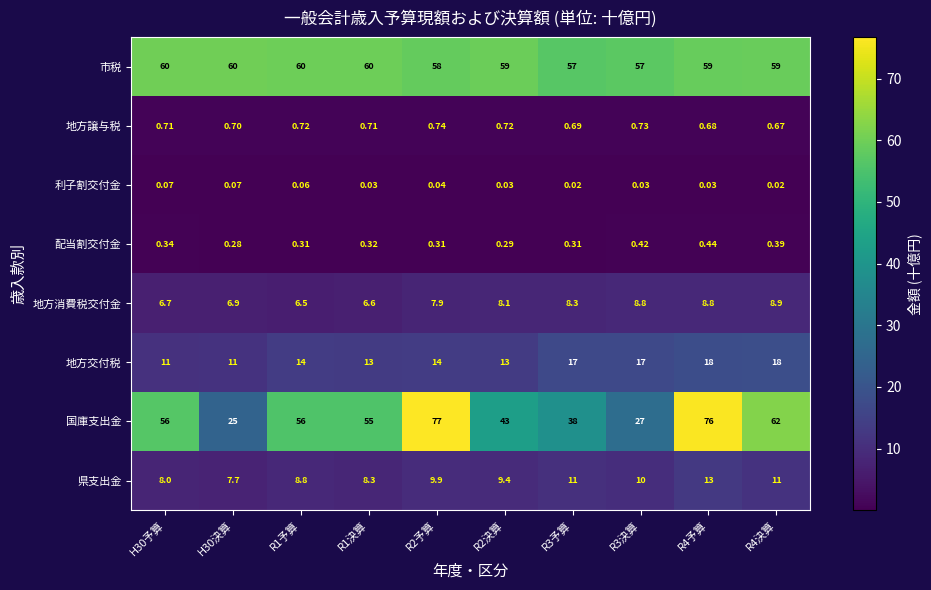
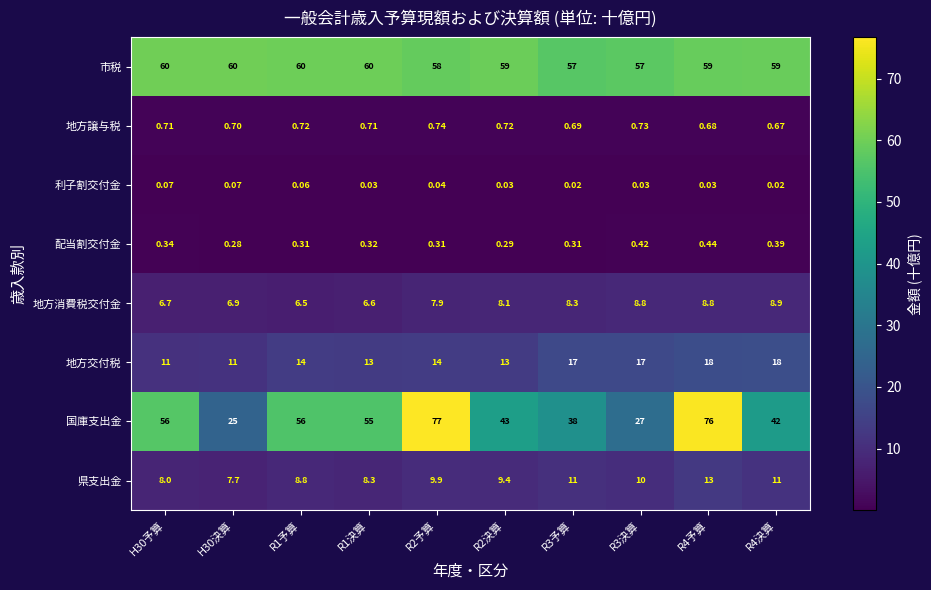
  {
    "市税": {
      "H30予算": 60,
      "H30決算": 60,
      "R1予算": 60,
      "R1決算": 60,
      "R2予算": 58,
      "R2決算": 59,
      "R3予算": 57,
      "R3決算": 57,
      "R4予算": 59,
      "R4決算": 59
    },
    "地方譲与税": {
      "H30予算": 0.71,
      "H30決算": 0.70,
      "R1予算": 0.72,
      "R1決算": 0.71,
      "R2予算": 0.74,
      "R2決算": 0.72,
      "R3予算": 0.69,
      "R3決算": 0.73,
      "R4予算": 0.68,
      "R4決算": 0.67
    },
    "利子割交付金": {
      "H30予算": 0.07,
      "H30決算": 0.07,
      "R1予算": 0.06,
      "R1決算": 0.03,
      "R2予算": 0.04,
      "R2決算": 0.03,
      "R3予算": 0.02,
      "R3決算": 0.03,
      "R4予算": 0.03,
      "R4決算": 0.02
    },
    "配当割交付金": {
      "H30予算": 0.34,
      "H30決算": 0.28,
      "R1予算": 0.31,
      "R1決算": 0.32,
      "R2予算": 0.31,
      "R2決算": 0.29,
      "R3予算": 0.31,
      "R3決算": 0.42,
      "R4予算": 0.44,
      "R4決算": 0.39
    },
    "地方消費税交付金": {
      "H30予算": 6.7,
      "H30決算": 6.9,
      "R1予算": 6.5,
      "R1決算": 6.6,
      "R2予算": 7.9,
      "R2決算": 8.1,
      "R3予算": 8.3,
      "R3決算": 8.8,
      "R4予算": 8.8,
      "R4決算": 8.9
    },
    "地方交付税": {
      "H30予算": 11,
      "H30決算": 11,
      "R1予算": 14,
      "R1決算": 13,
      "R2予算": 14,
      "R2決算": 13,
      "R3予算": 17,
      "R3決算": 17,
      "R4予算": 18,
      "R4決算": 18
    },
    "国庫支出金": {
      "H30予算": 56,
      "H30決算": 25,
      "R1予算": 56,
      "R1決算": 55,
      "R2予算": 77,
      "R2決算": 43,
      "R3予算": 38,
      "R3決算": 27,
      "R4予算": 76,
-     "R4決算": 62
+     "R4決算": 42
    },
    "県支出金": {
      "H30予算": 8.0,
      "H30決算": 7.7,
      "R1予算": 8.8,
      "R1決算": 8.3,
      "R2予算": 9.9,
      "R2決算": 9.4,
      "R3予算": 11,
      "R3決算": 10,
      "R4予算": 13,
      "R4決算": 11
    }
  }
